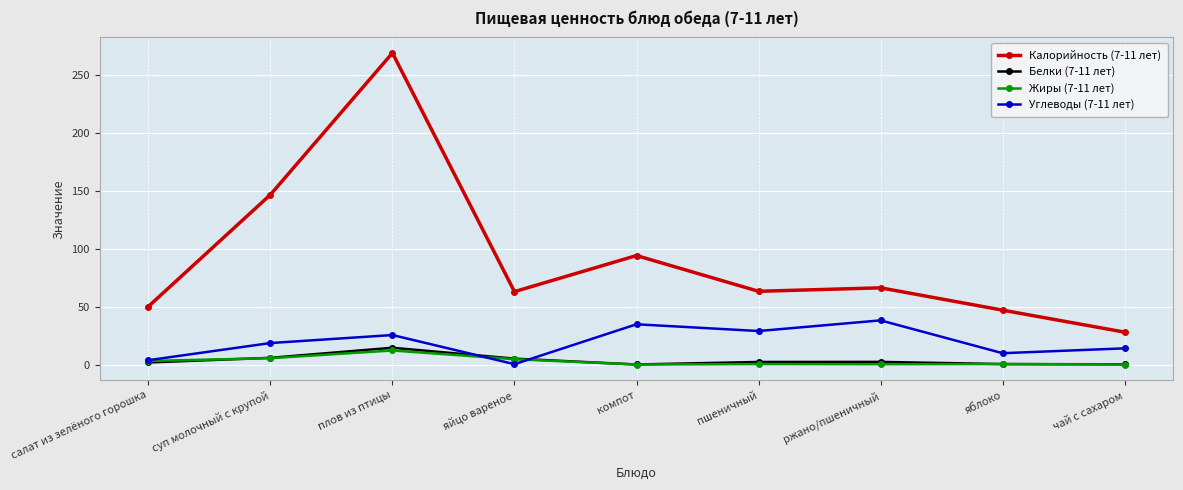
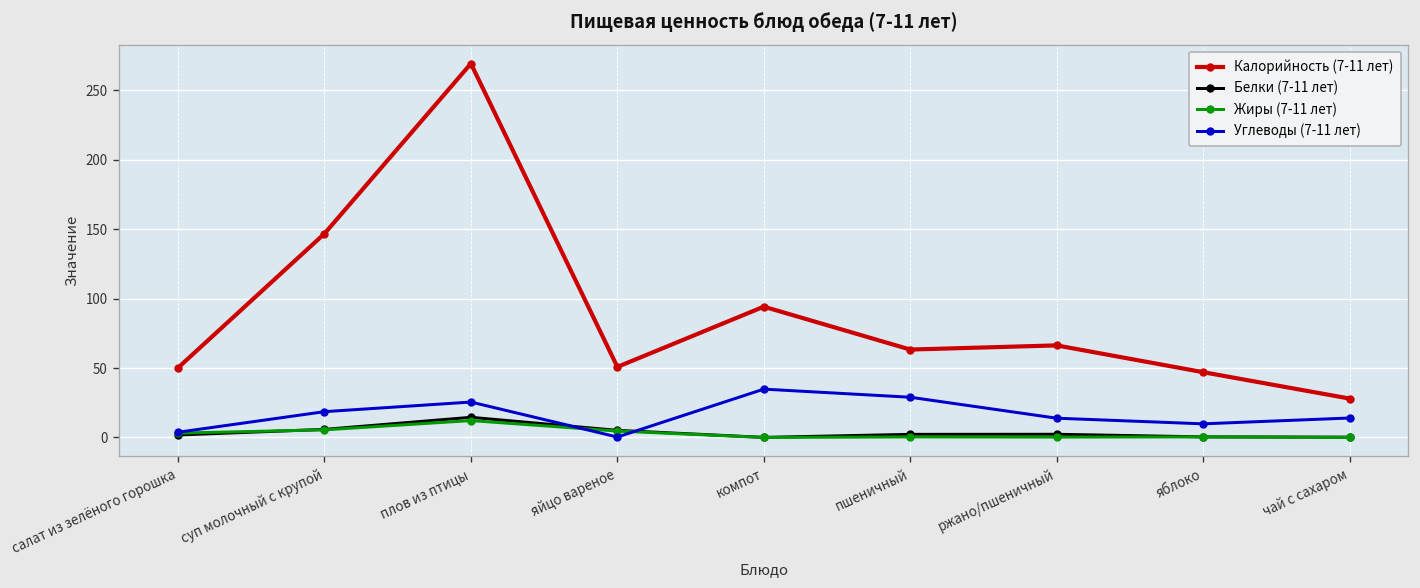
  {
    "Калорийность (7-11 лет)": {
      "салат из зелёного горошка": 50,
      "суп молочный с крупой": 147,
      "плов из птицы": 269,
-     "яйцо вареное": 63,
+     "яйцо вареное": 51,
      "компот": 94,
      "пшеничный": 63,
      "ржано/пшеничный": 66,
      "яблоко": 47,
      "чай с сахаром": 28
    },
    "Белки (7-11 лет)": {
      "плов из птицы": 15
    },
    "Жиры (7-11 лет)": {
      "плов из птицы": 12
    },
    "Углеводы (7-11 лет)": {
      "суп молочный с крупой": 19,
      "плов из птицы": 25,
      "яйцо вареное": 0,
      "компот": 35,
      "пшеничный": 29,
-     "ржано/пшеничный": 38,
+     "ржано/пшеничный": 14,
      "яблоко": 10,
      "чай с сахаром": 14
    }
  }
